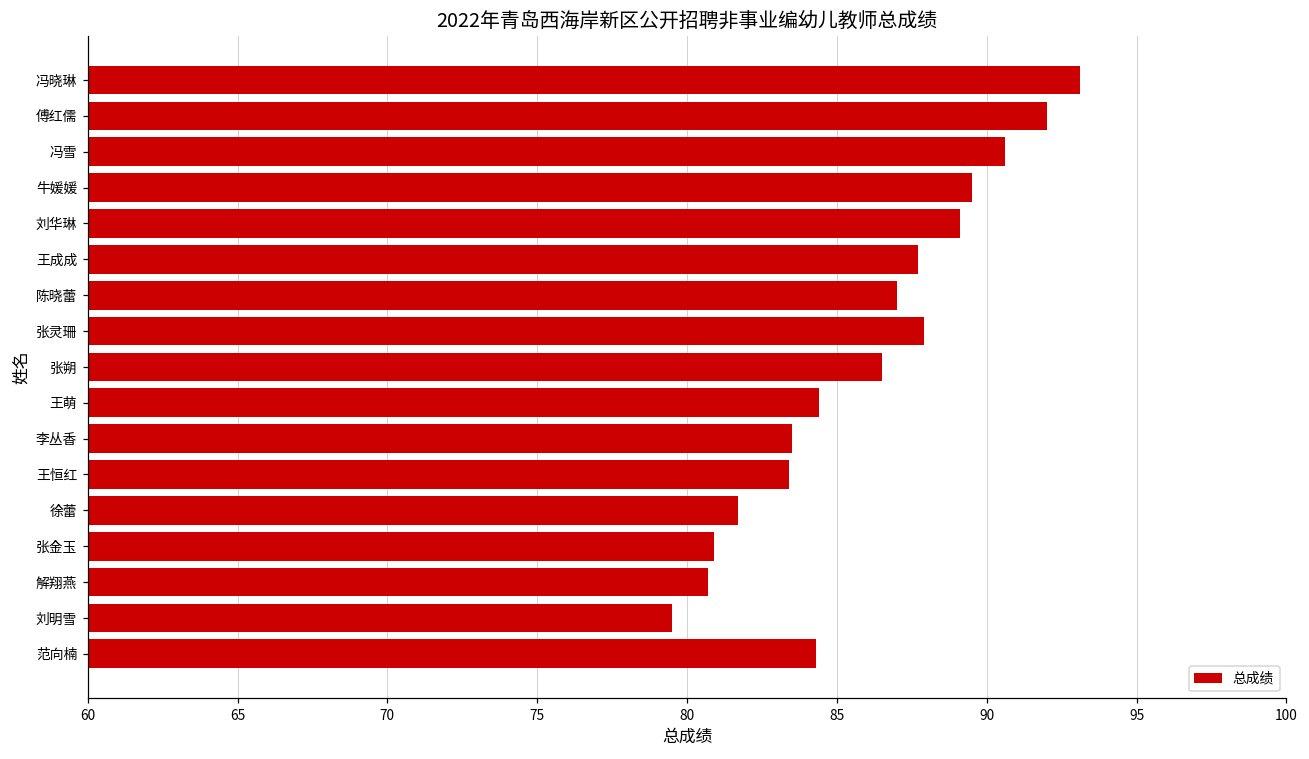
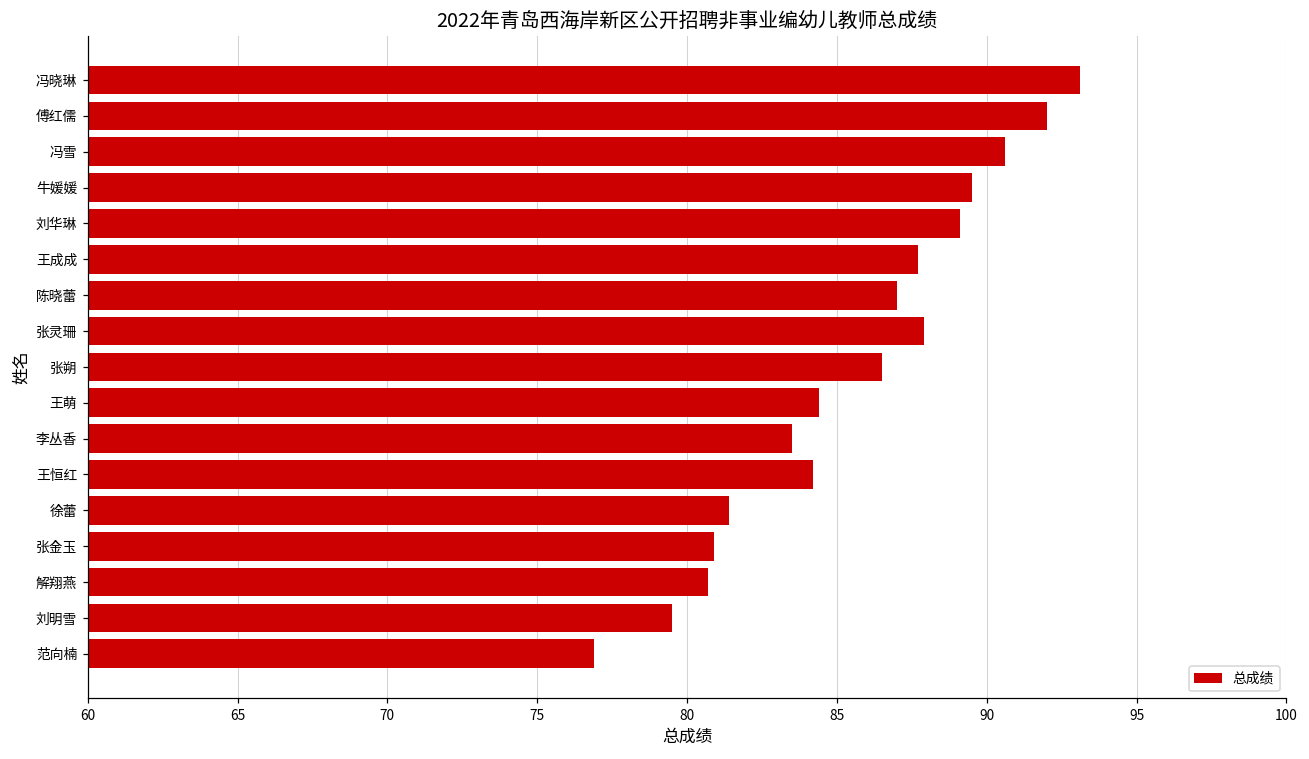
  {
    "冯晓琳": 93.1,
    "傅红儒": 92.0,
    "冯雪": 90.6,
    "牛媛媛": 89.5,
    "刘华琳": 89.1,
    "王成成": 87.7,
    "陈晓蕾": 87.0,
    "张灵珊": 87.9,
    "张朔": 86.5,
    "王萌": 84.4,
    "李丛香": 83.5,
-   "王恒红": 83.4,
-   "徐蕾": 81.7,
+   "王恒红": 84.2,
+   "徐蕾": 81.4,
    "张金玉": 80.9,
    "解翔燕": 80.7,
    "刘明雪": 79.5,
-   "范向楠": 84.3
+   "范向楠": 76.9
  }
